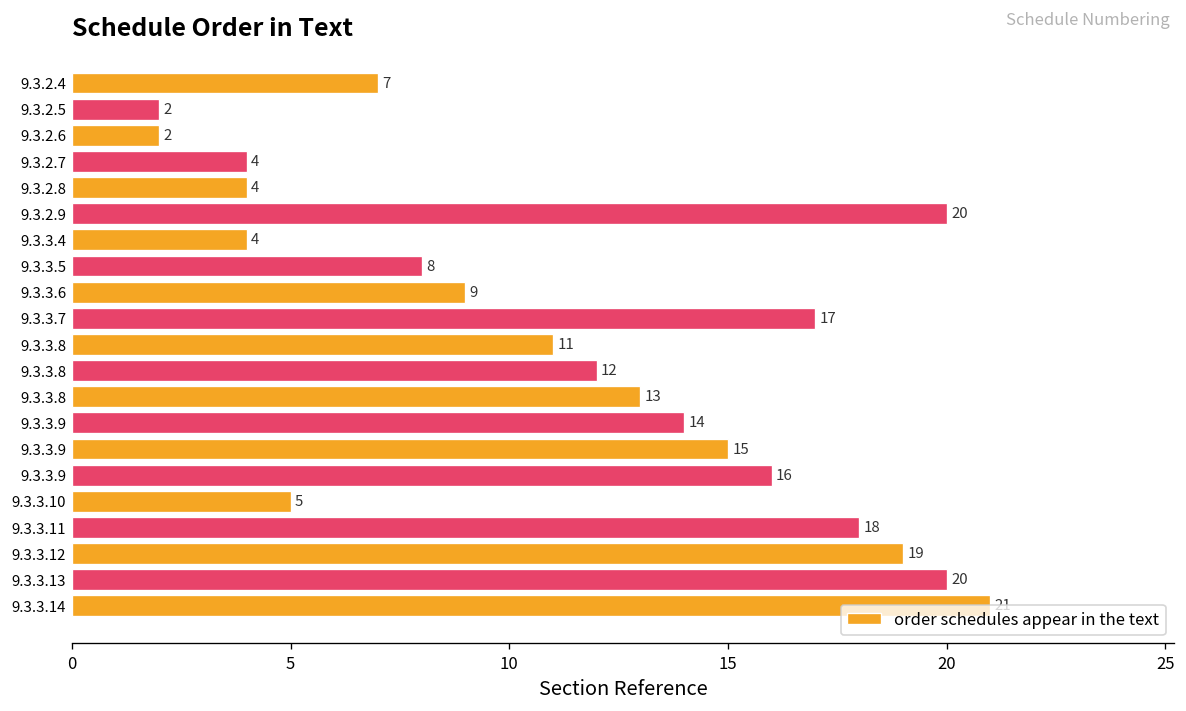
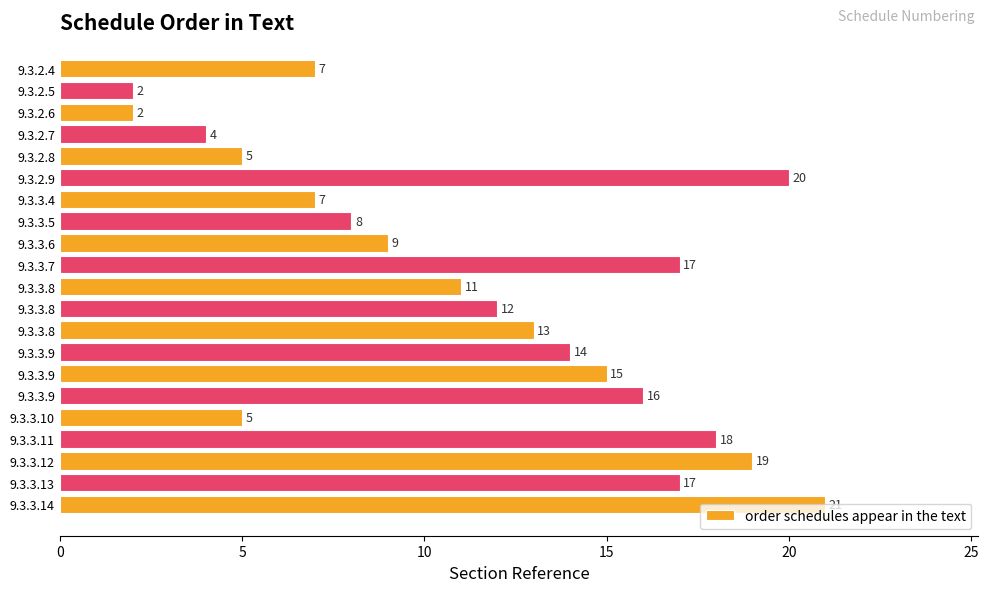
  {
    "9.3.2.4": 7,
    "9.3.2.5": 2,
    "9.3.2.6": 2,
    "9.3.2.7": 4,
-   "9.3.2.8": 4,
+   "9.3.2.8": 5,
    "9.3.2.9": 20,
-   "9.3.3.4": 4,
+   "9.3.3.4": 7,
    "9.3.3.5": 8,
    "9.3.3.6": 9,
    "9.3.3.7": 17,
    "9.3.3.10": 5,
    "9.3.3.11": 18,
    "9.3.3.12": 19,
-   "9.3.3.13": 20
+   "9.3.3.13": 17
  }
